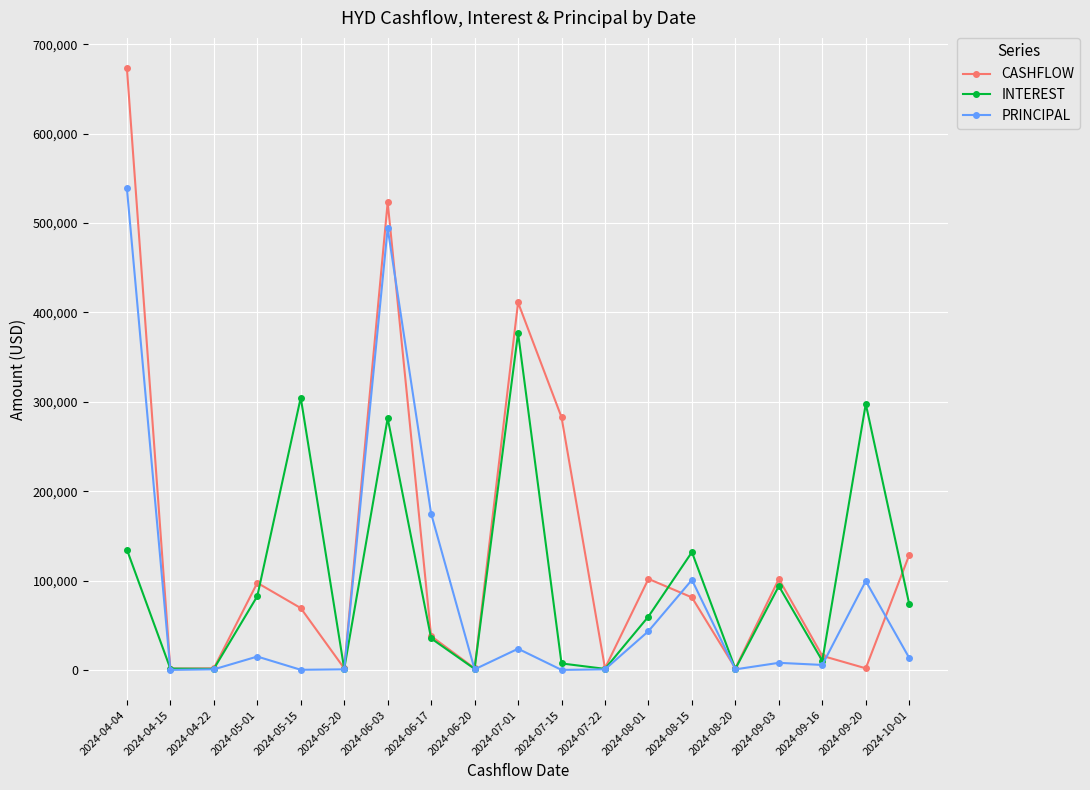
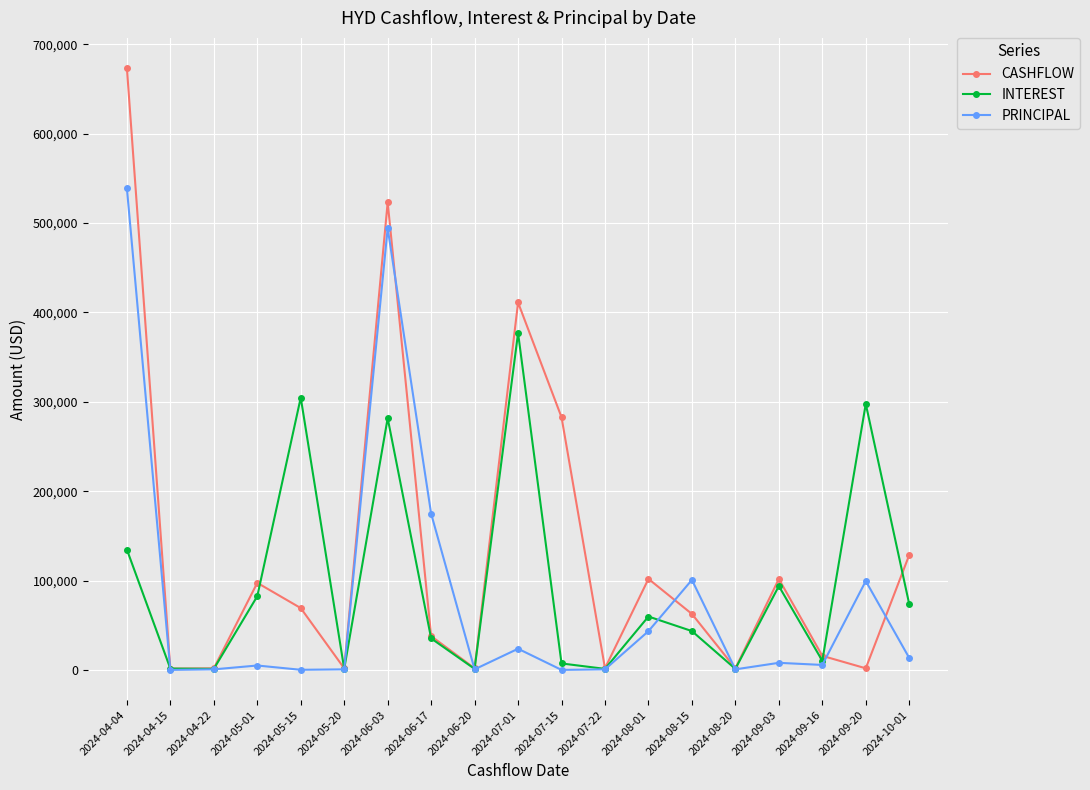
  {
    "CASHFLOW": {
      "2024-04-04": "670,000",
      "2024-05-01": "100,000",
      "2024-05-15": "70,000",
      "2024-06-03": "520,000",
      "2024-07-01": "410,000",
      "2024-07-15": "280,000",
      "2024-08-01": "100,000",
-     "2024-08-15": "80,000",
+     "2024-08-15": "60,000",
      "2024-09-03": "100,000",
      "2024-09-16": "20,000",
      "2024-09-20": "0",
      "2024-10-01": "130,000"
    },
    "INTEREST": {
      "2024-04-04": "130,000",
      "2024-05-01": "80,000",
      "2024-05-15": "300,000",
      "2024-06-03": "280,000",
      "2024-07-01": "380,000",
      "2024-07-15": "10,000",
      "2024-08-01": "60,000",
-     "2024-08-15": "130,000",
+     "2024-08-15": "40,000",
      "2024-09-03": "90,000",
      "2024-09-16": "10,000",
      "2024-09-20": "300,000",
      "2024-10-01": "70,000"
    },
    "PRINCIPAL": {
      "2024-04-04": "540,000",
-     "2024-05-01": "10,000",
+     "2024-05-01": "0",
      "2024-05-15": "0",
      "2024-06-03": "490,000",
      "2024-06-17": "170,000",
      "2024-07-01": "20,000",
      "2024-07-15": "0",
      "2024-08-01": "40,000",
      "2024-08-15": "100,000",
      "2024-09-03": "10,000",
      "2024-09-16": "10,000",
      "2024-09-20": "100,000",
      "2024-10-01": "10,000"
    }
  }
